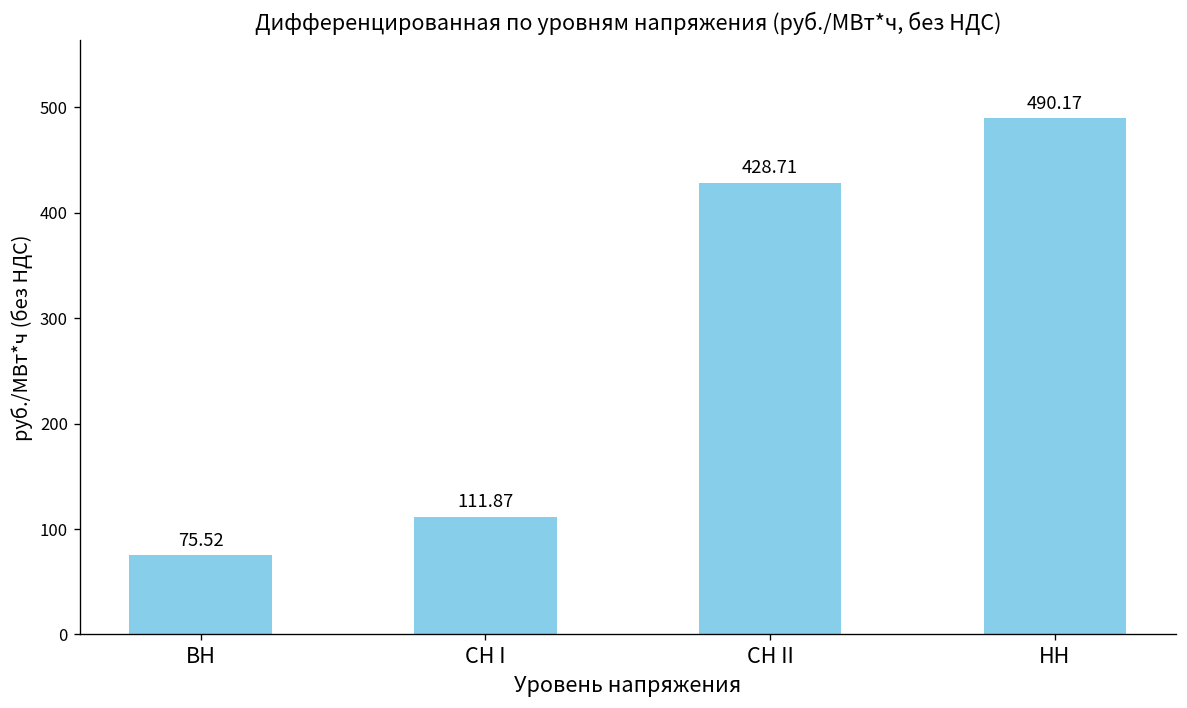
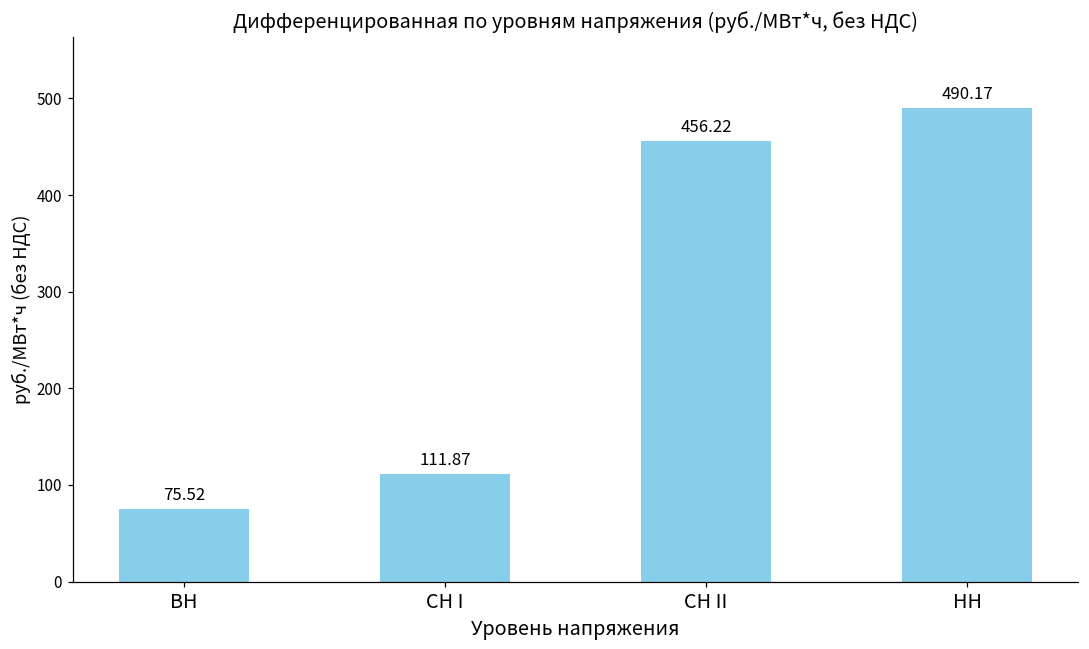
  {
    "ВН": 75.52,
    "СН I": 111.87,
-   "СН II": 428.71,
+   "СН II": 456.22,
    "НН": 490.17
  }
